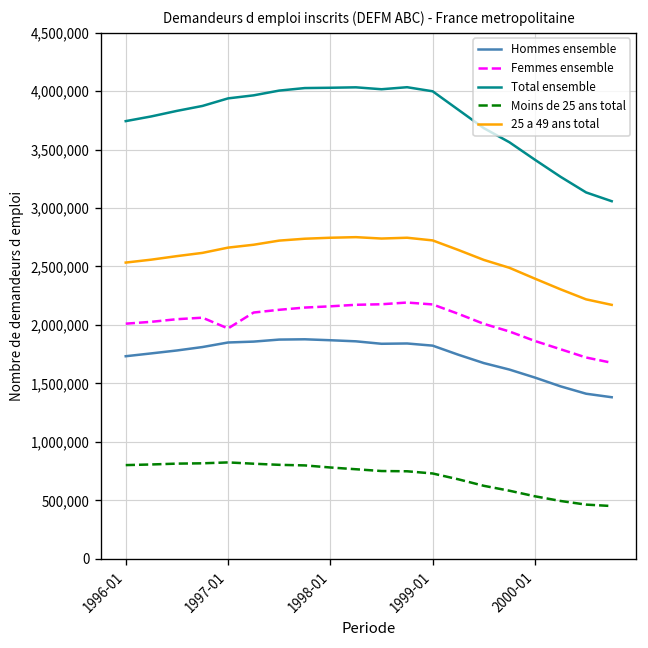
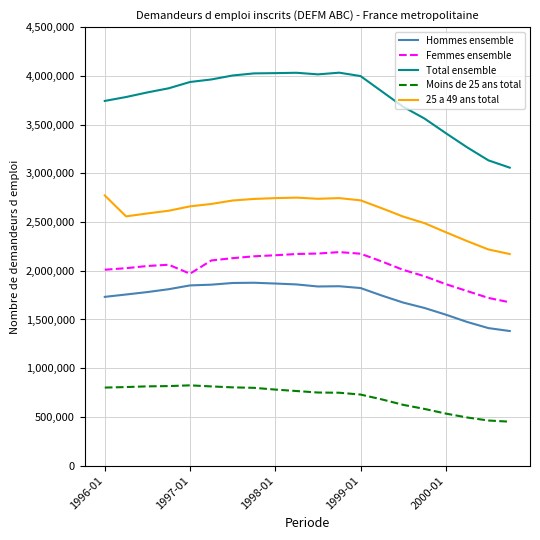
  {
    "Hommes ensemble": {
      "1996-01": "1,700,000",
      "1997-01": "1,800,000",
      "1998-01": "1,900,000",
      "1999-01": "1,800,000",
      "2000-01": "1,500,000"
    },
    "Femmes ensemble": {
      "1996-01": "2,000,000",
      "1997-01": "2,000,000",
      "1998-01": "2,200,000",
      "1999-01": "2,200,000",
      "2000-01": "1,900,000"
    },
    "Total ensemble": {
      "1996-01": "3,700,000",
      "1997-01": "3,900,000",
      "1998-01": "4,000,000",
      "1999-01": "4,000,000",
      "2000-01": "3,400,000"
    },
    "Moins de 25 ans total": {
      "1996-01": "800,000",
      "1997-01": "800,000",
      "1998-01": "800,000",
      "1999-01": "700,000",
      "2000-01": "500,000"
    },
    "25 a 49 ans total": {
-     "1996-01": "2,500,000",
+     "1996-01": "2,800,000",
      "1997-01": "2,700,000",
      "1998-01": "2,700,000",
      "1999-01": "2,700,000",
      "2000-01": "2,400,000"
    }
  }
